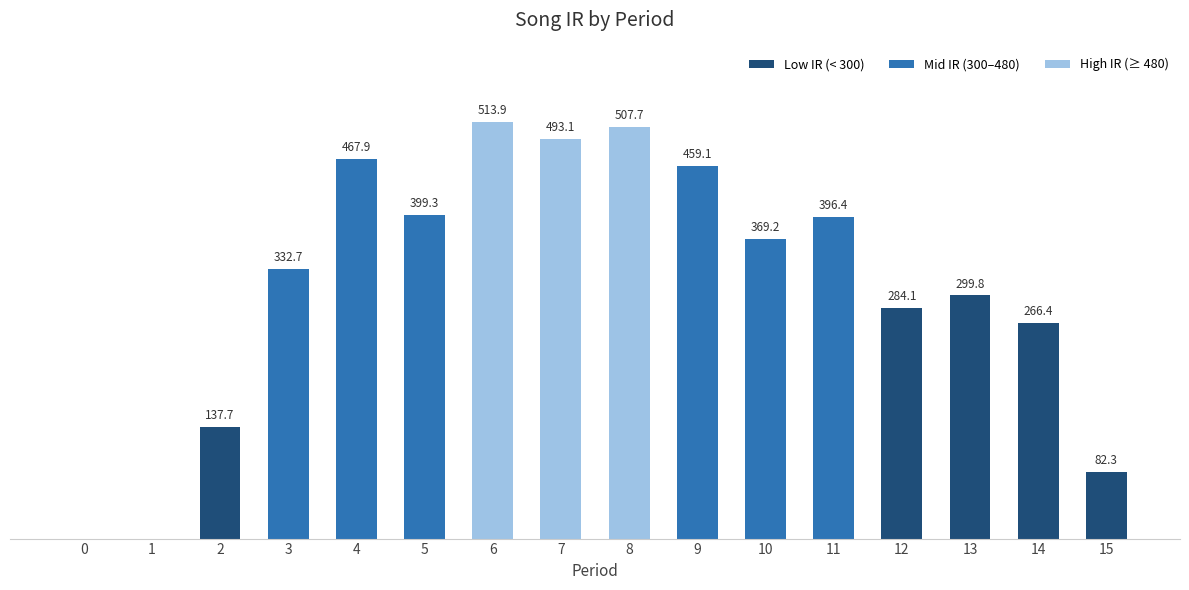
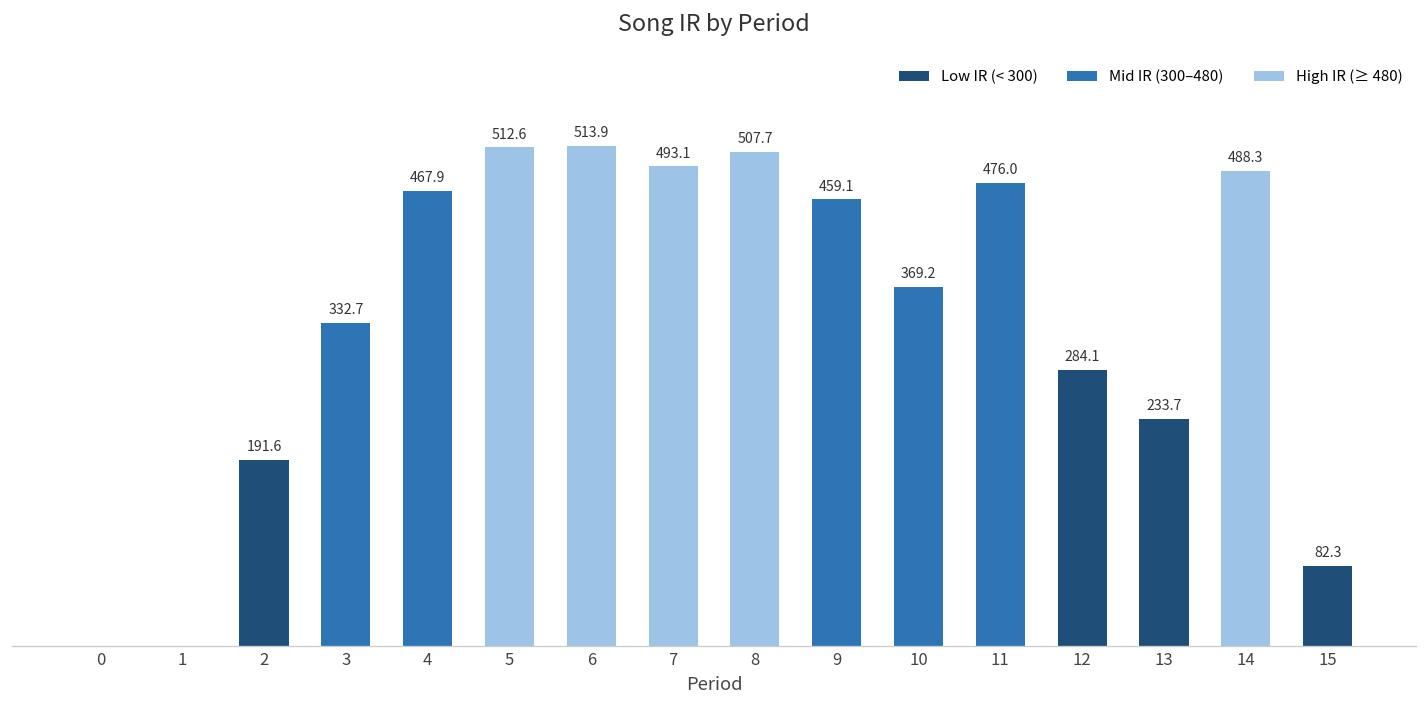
  {
-   "2": 137.7,
+   "2": 191.6,
    "3": 332.7,
    "4": 467.9,
-   "5": 399.3,
+   "5": 512.6,
    "6": 513.9,
    "7": 493.1,
    "8": 507.7,
    "9": 459.1,
    "10": 369.2,
-   "11": 396.4,
+   "11": 476.0,
    "12": 284.1,
-   "13": 299.8,
-   "14": 266.4,
+   "13": 233.7,
+   "14": 488.3,
    "15": 82.3
  }
